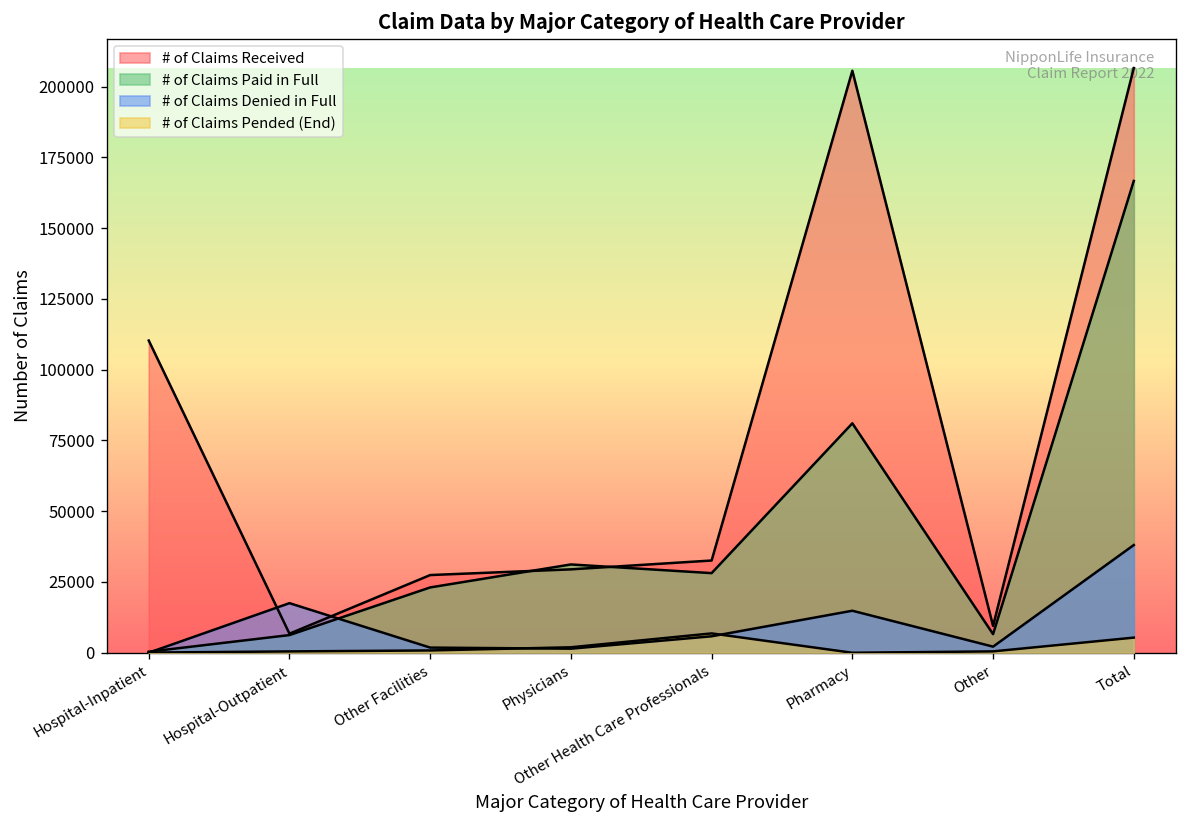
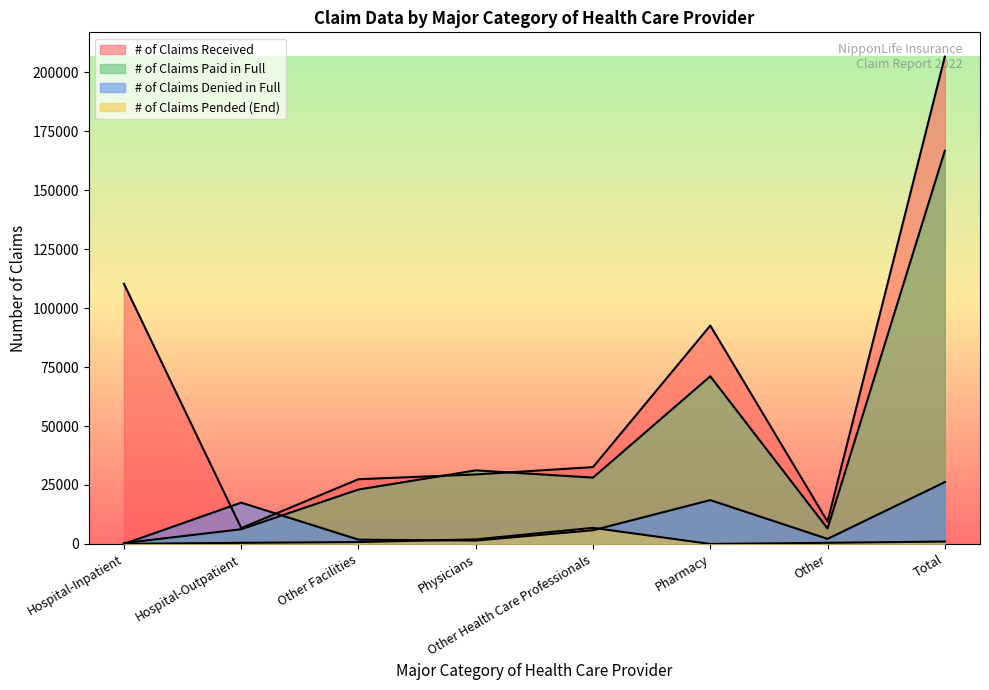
  {
    "# of Claims Received": {
      "Hospital-Inpatient": 110000,
      "Other Facilities": 27000,
      "Physicians": 29000,
      "Other Health Care Professionals": 33000,
-     "Pharmacy": 206000,
+     "Pharmacy": 93000,
      "Other": 9000
    },
    "# of Claims Paid in Full": {
      "Other Facilities": 23000,
      "Physicians": 31000,
      "Other Health Care Professionals": 28000,
-     "Pharmacy": 81000,
+     "Pharmacy": 71000,
      "Other": 7000,
      "Total": 167000
    },
    "# of Claims Denied in Full": {
      "Hospital-Outpatient": 18000,
-     "Pharmacy": 15000,
+     "Pharmacy": 19000,
      "Other": 2000,
-     "Total": 38000
+     "Total": 26000
    },
    "# of Claims Pended (End)": {
      "Hospital-Outpatient": 0,
      "Pharmacy": 0,
      "Other": 0,
-     "Total": 5000
+     "Total": 1000
    }
  }
